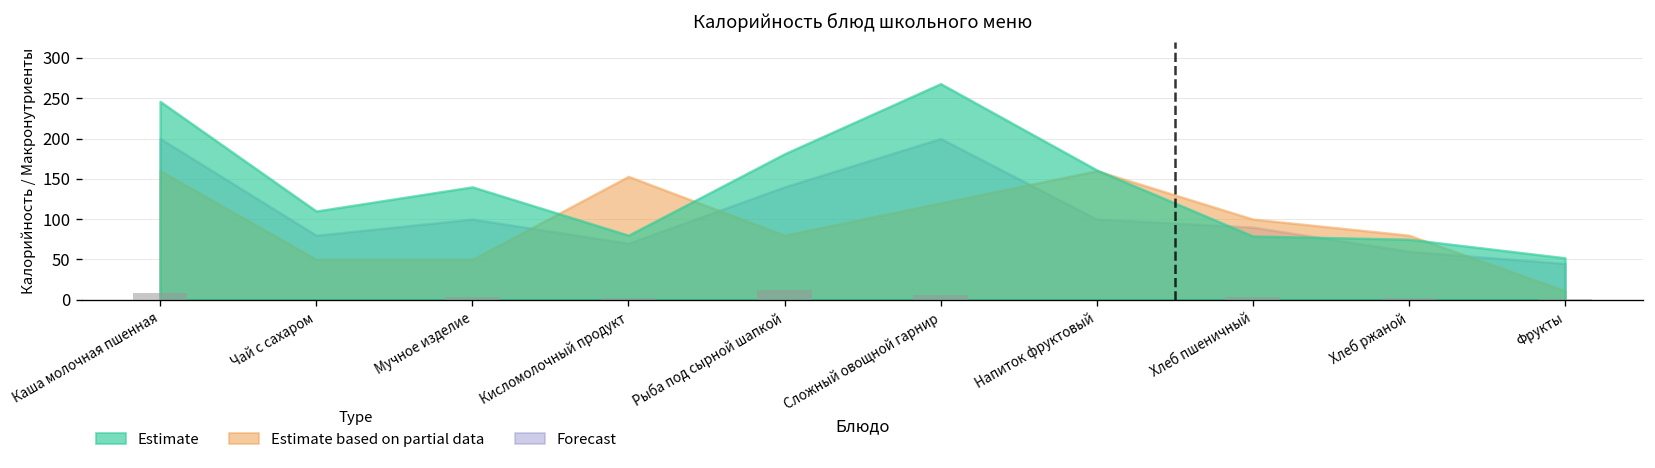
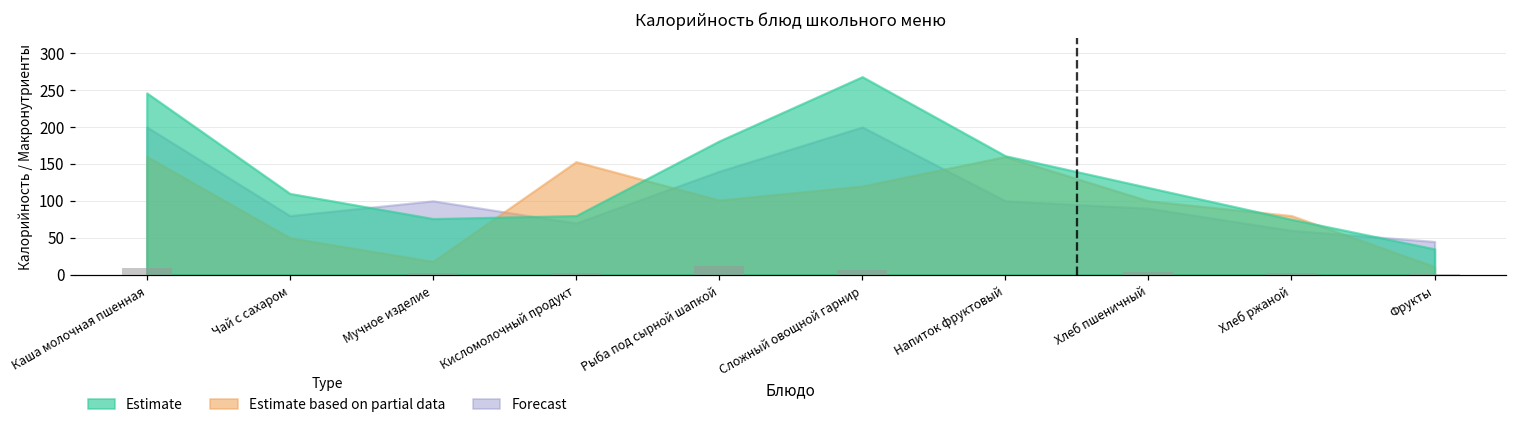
  {
    "Estimate based on partial data": {
      "Каша молочная пшенная": 160,
      "Чай с сахаром": 50,
-     "Мучное изделие": 50,
+     "Мучное изделие": 20,
      "Кисломолочный продукт": 150,
-     "Рыба под сырной шапкой": 80,
+     "Рыба под сырной шапкой": 100,
      "Сложный овощной гарнир": 120,
      "Хлеб пшеничный": 100,
      "Хлеб ржаной": 80,
      "Фрукты": 10
    },
    "Estimate": {
      "Каша молочная пшенная": 250,
      "Чай с сахаром": 110,
-     "Мучное изделие": 140,
+     "Мучное изделие": 80,
      "Кисломолочный продукт": 80,
      "Рыба под сырной шапкой": 180,
      "Сложный овощной гарнир": 270,
-     "Хлеб пшеничный": 80,
+     "Хлеб пшеничный": 120,
      "Хлеб ржаной": 80,
-     "Фрукты": 50
+     "Фрукты": 40
    }
  }
